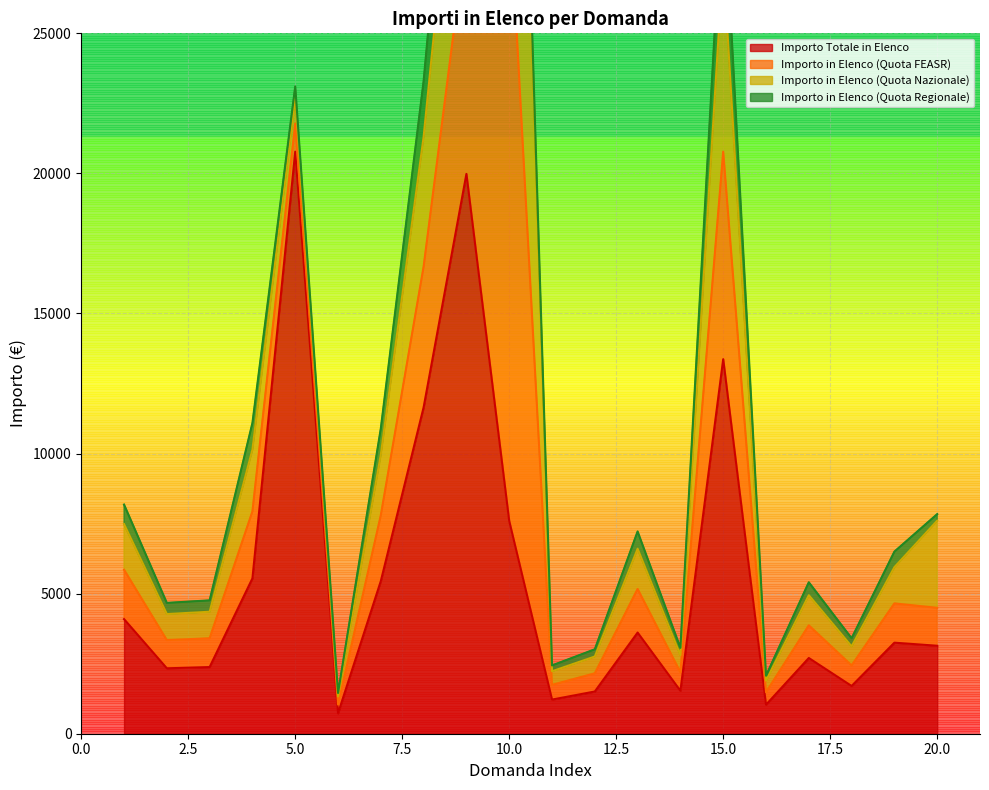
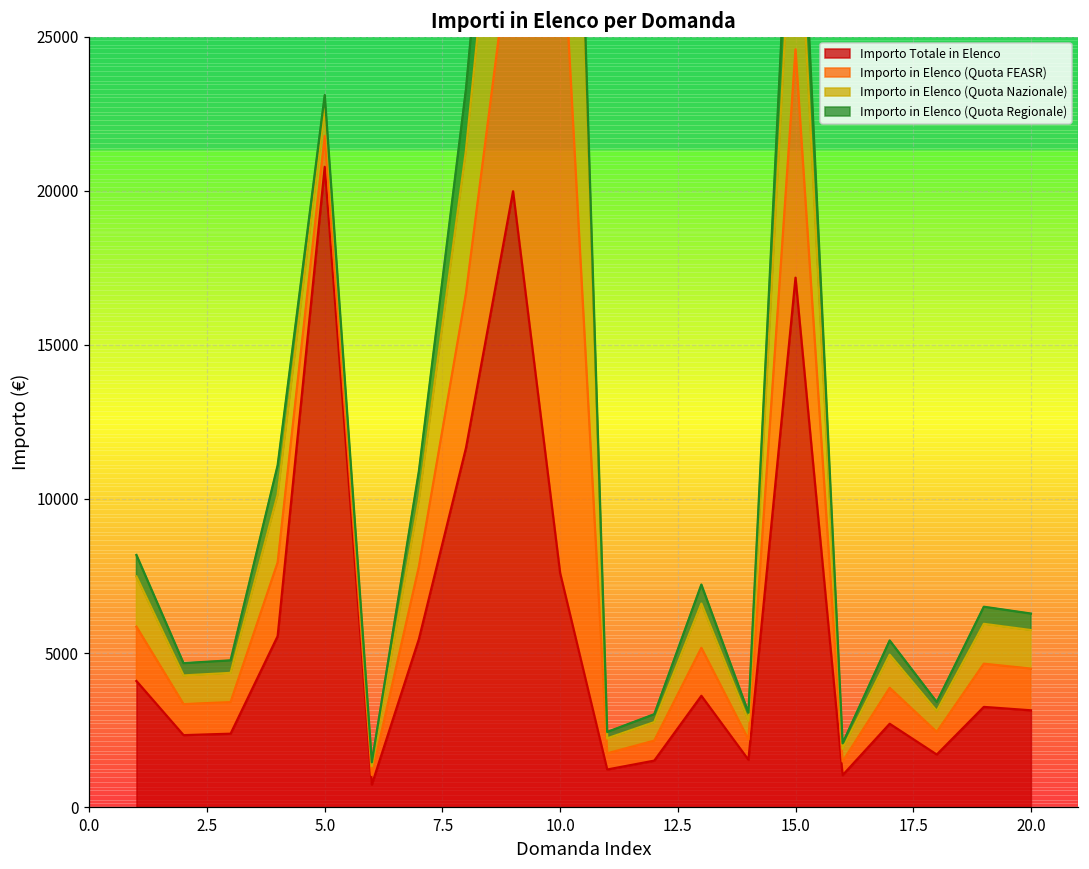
  {
    "Importo Totale in Elenco": {
      "5.0": 20800,
      "10.0": 7600,
-     "15.0": 13400,
+     "15.0": 17200,
      "20.0": 3100
    },
    "Importo in Elenco (Quota FEASR)": {
      "5.0": 1000,
      "15.0": 7400,
      "20.0": 1400
    },
    "Importo in Elenco (Quota Nazionale)": {
      "5.0": 900,
-     "20.0": 3100
+     "20.0": 1300
    },
    "Importo in Elenco (Quota Regionale)": {
      "5.0": 400,
-     "20.0": 200
+     "20.0": 500
    }
  }
